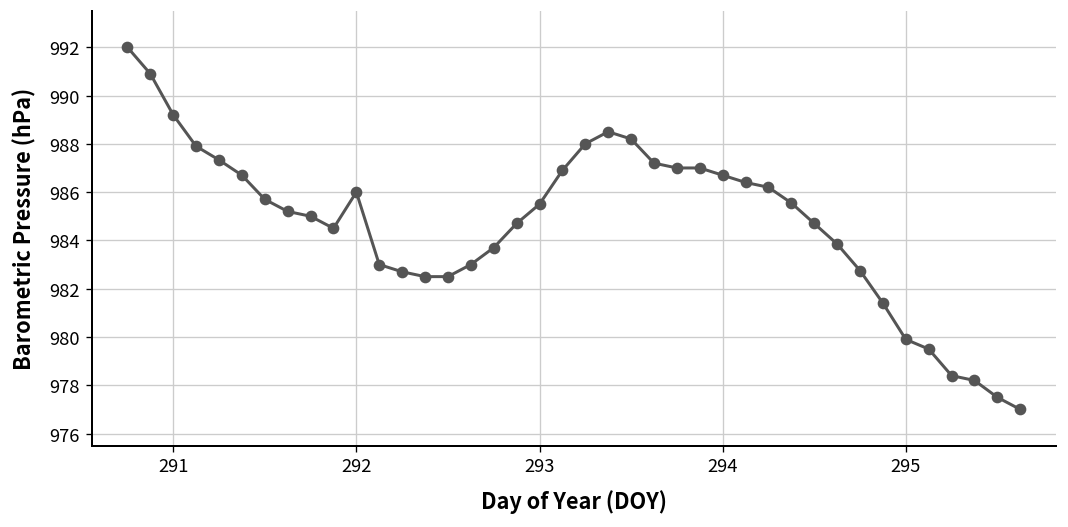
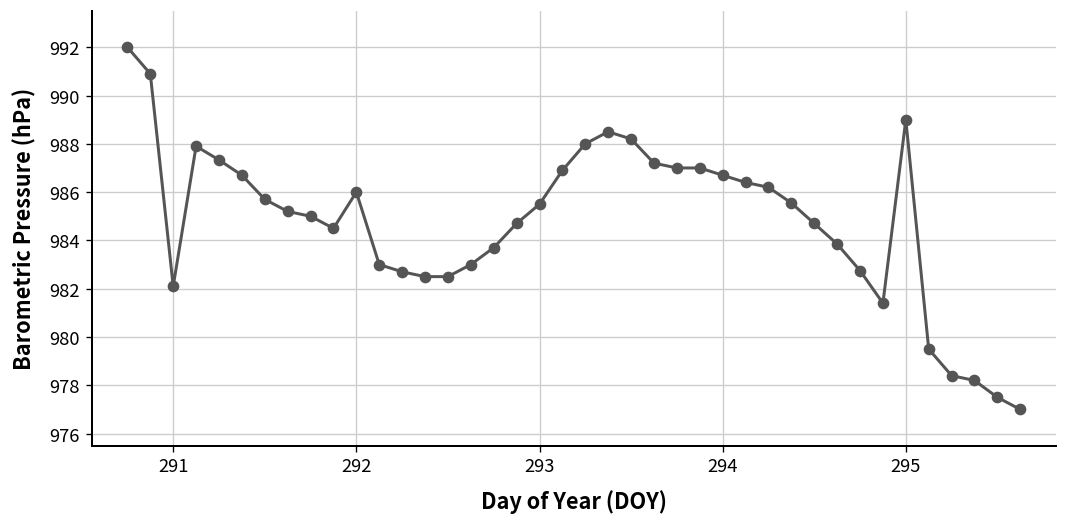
  {
-   "291": 989.2,
+   "291": 982.1,
    "292": 986.0,
    "293": 985.5,
    "294": 986.7,
-   "295": 979.9
+   "295": 989.0
  }
